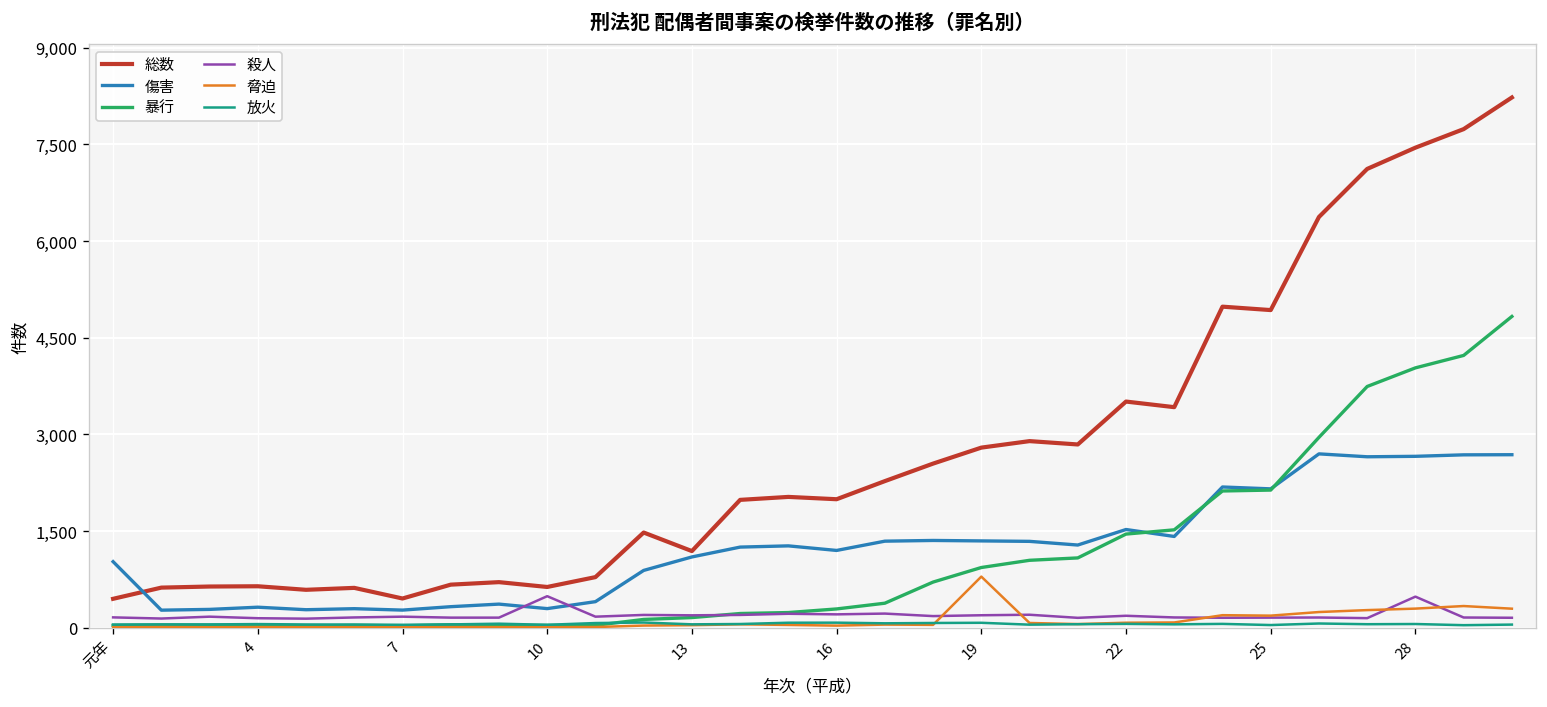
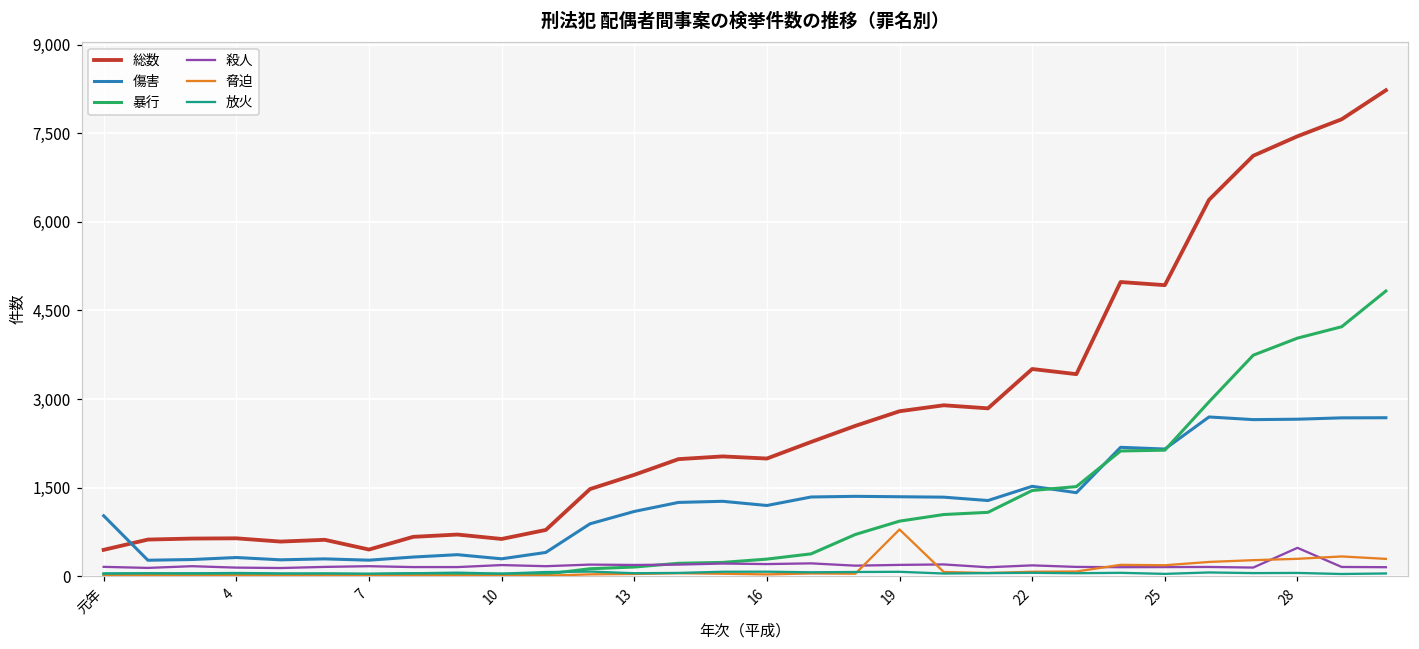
  {
    "総数": {
      "元年": "400",
      "4": "600",
      "7": "500",
      "10": "600",
-     "13": "1,200",
+     "13": "1,700",
      "16": "2,000",
      "19": "2,800",
      "22": "3,500",
      "25": "4,900",
      "28": "7,500"
    },
    "傷害": {
      "元年": "1,000",
      "4": "300",
      "7": "300",
      "10": "300",
      "13": "1,100",
      "16": "1,200",
      "19": "1,300",
      "22": "1,500",
      "28": "2,700"
    },
    "殺人": {
      "元年": "200",
      "4": "100",
      "7": "200",
-     "10": "500",
+     "10": "200",
      "16": "200",
      "19": "200",
      "22": "200",
      "28": "500"
    },
    "脅迫": {
      "19": "800",
      "28": "300"
    }
  }
